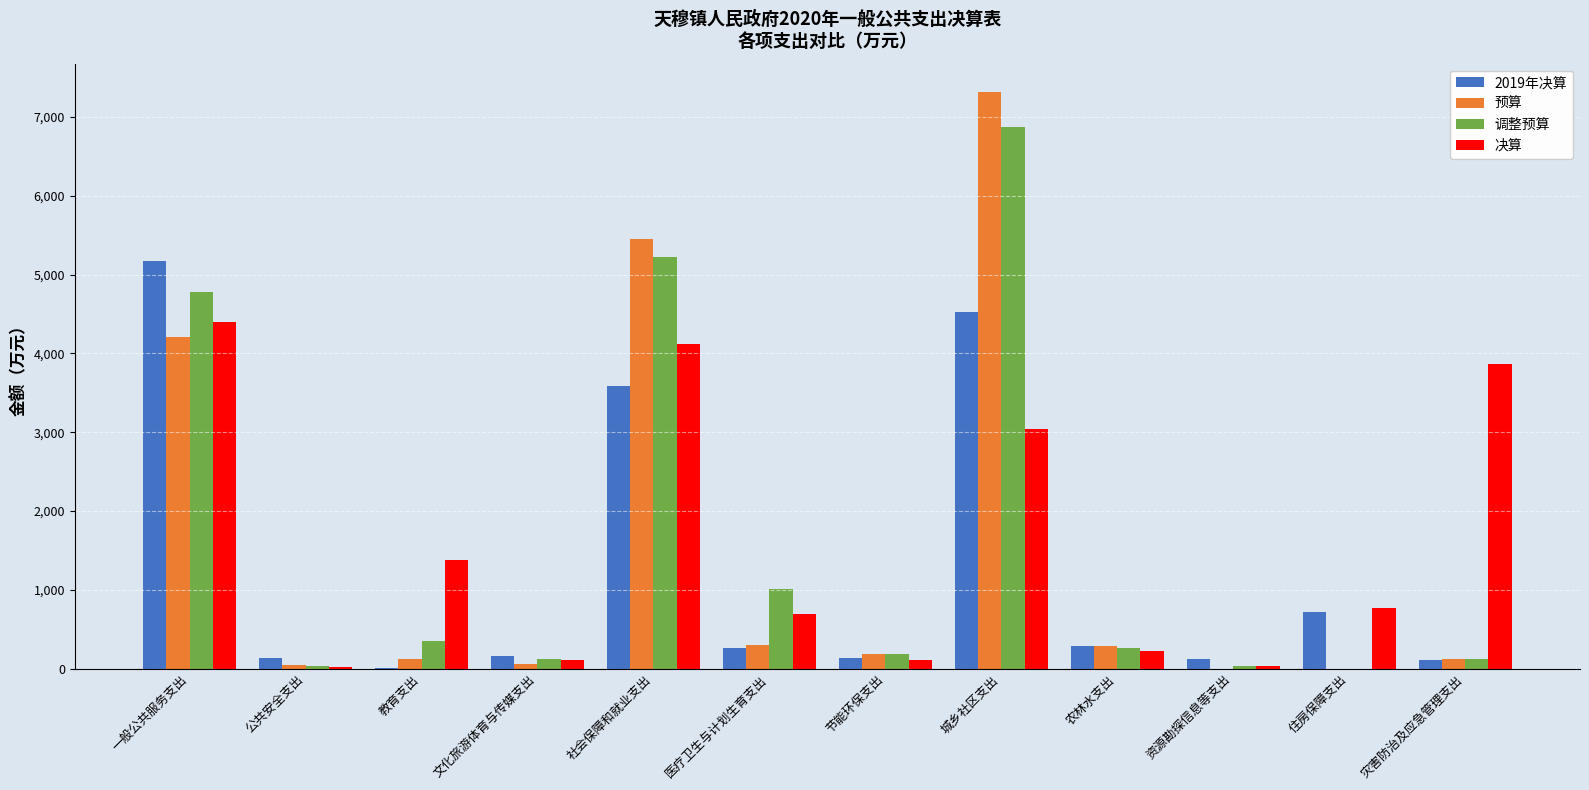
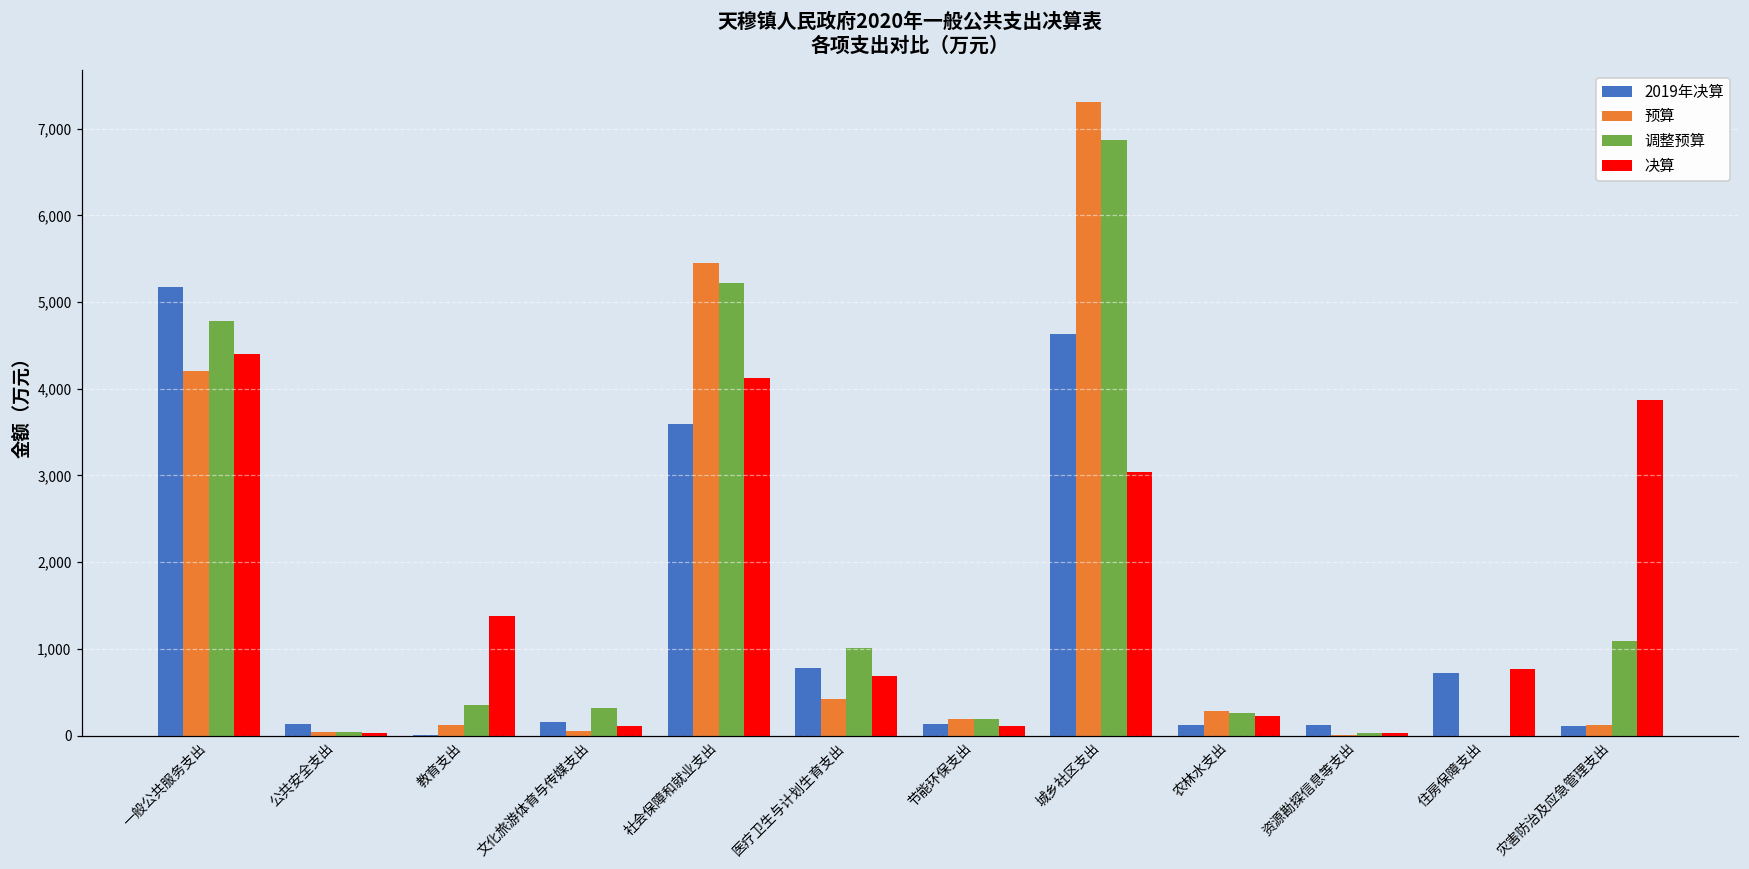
  {
    "2019年决算": {
      "一般公共服务支出": "5,200",
      "公共安全支出": "100",
      "文化旅游体育与传媒支出": "200",
      "社会保障和就业支出": "3,600",
-     "医疗卫生与计划生育支出": "300",
+     "医疗卫生与计划生育支出": "800",
      "节能环保支出": "100",
-     "城乡社区支出": "4,500",
-     "农林水支出": "300",
+     "城乡社区支出": "4,600",
+     "农林水支出": "100",
      "资源勘探信息等支出": "100",
      "住房保障支出": "700",
      "灾害防治及应急管理支出": "100"
    },
    "预算": {
      "一般公共服务支出": "4,200",
      "公共安全支出": "0",
      "教育支出": "100",
      "文化旅游体育与传媒支出": "100",
      "社会保障和就业支出": "5,500",
-     "医疗卫生与计划生育支出": "300",
+     "医疗卫生与计划生育支出": "400",
      "节能环保支出": "200",
      "城乡社区支出": "7,300",
      "农林水支出": "300",
      "住房保障支出": "0",
      "灾害防治及应急管理支出": "100"
    },
    "调整预算": {
      "一般公共服务支出": "4,800",
      "公共安全支出": "0",
      "教育支出": "400",
-     "文化旅游体育与传媒支出": "100",
+     "文化旅游体育与传媒支出": "300",
      "社会保障和就业支出": "5,200",
      "医疗卫生与计划生育支出": "1,000",
      "节能环保支出": "200",
      "城乡社区支出": "6,900",
      "农林水支出": "300",
      "住房保障支出": "0",
-     "灾害防治及应急管理支出": "100"
+     "灾害防治及应急管理支出": "1,100"
    },
    "决算": {
      "一般公共服务支出": "4,400",
      "教育支出": "1,400",
      "文化旅游体育与传媒支出": "100",
      "社会保障和就业支出": "4,100",
      "医疗卫生与计划生育支出": "700",
      "节能环保支出": "100",
      "城乡社区支出": "3,000",
      "农林水支出": "200",
      "住房保障支出": "800",
      "灾害防治及应急管理支出": "3,900"
    }
  }
